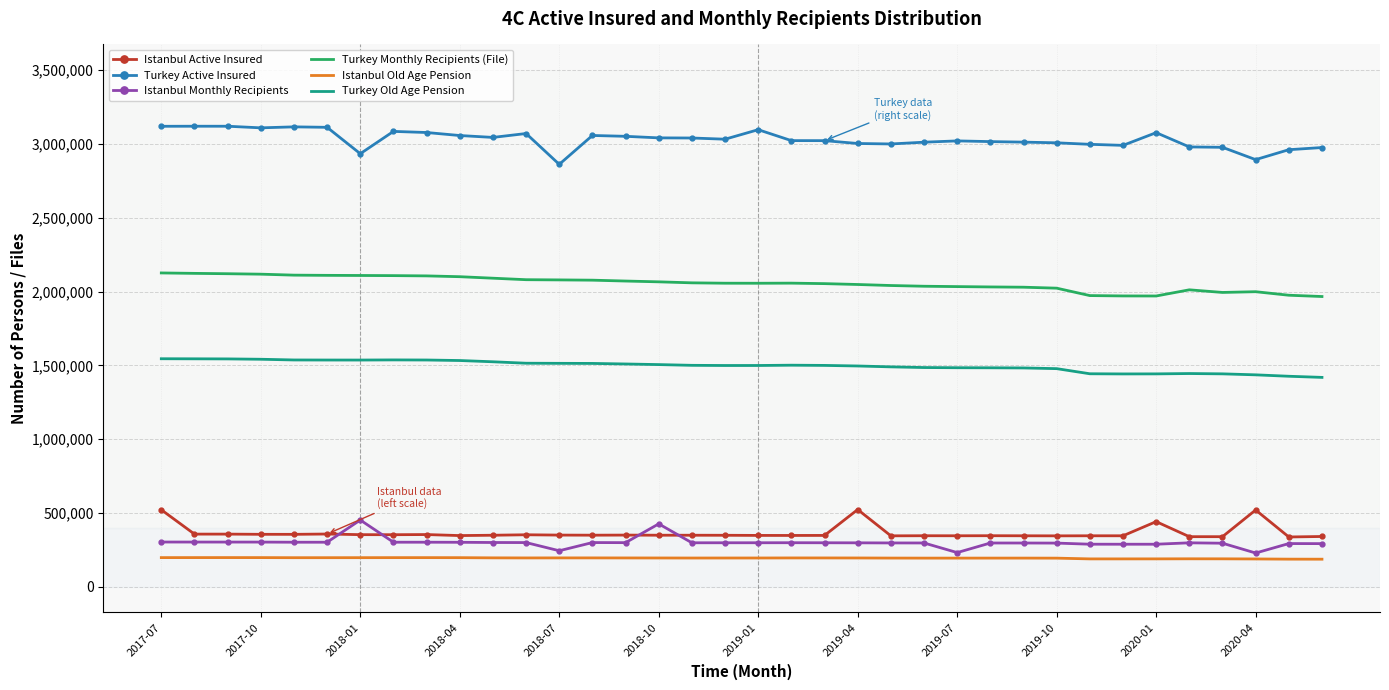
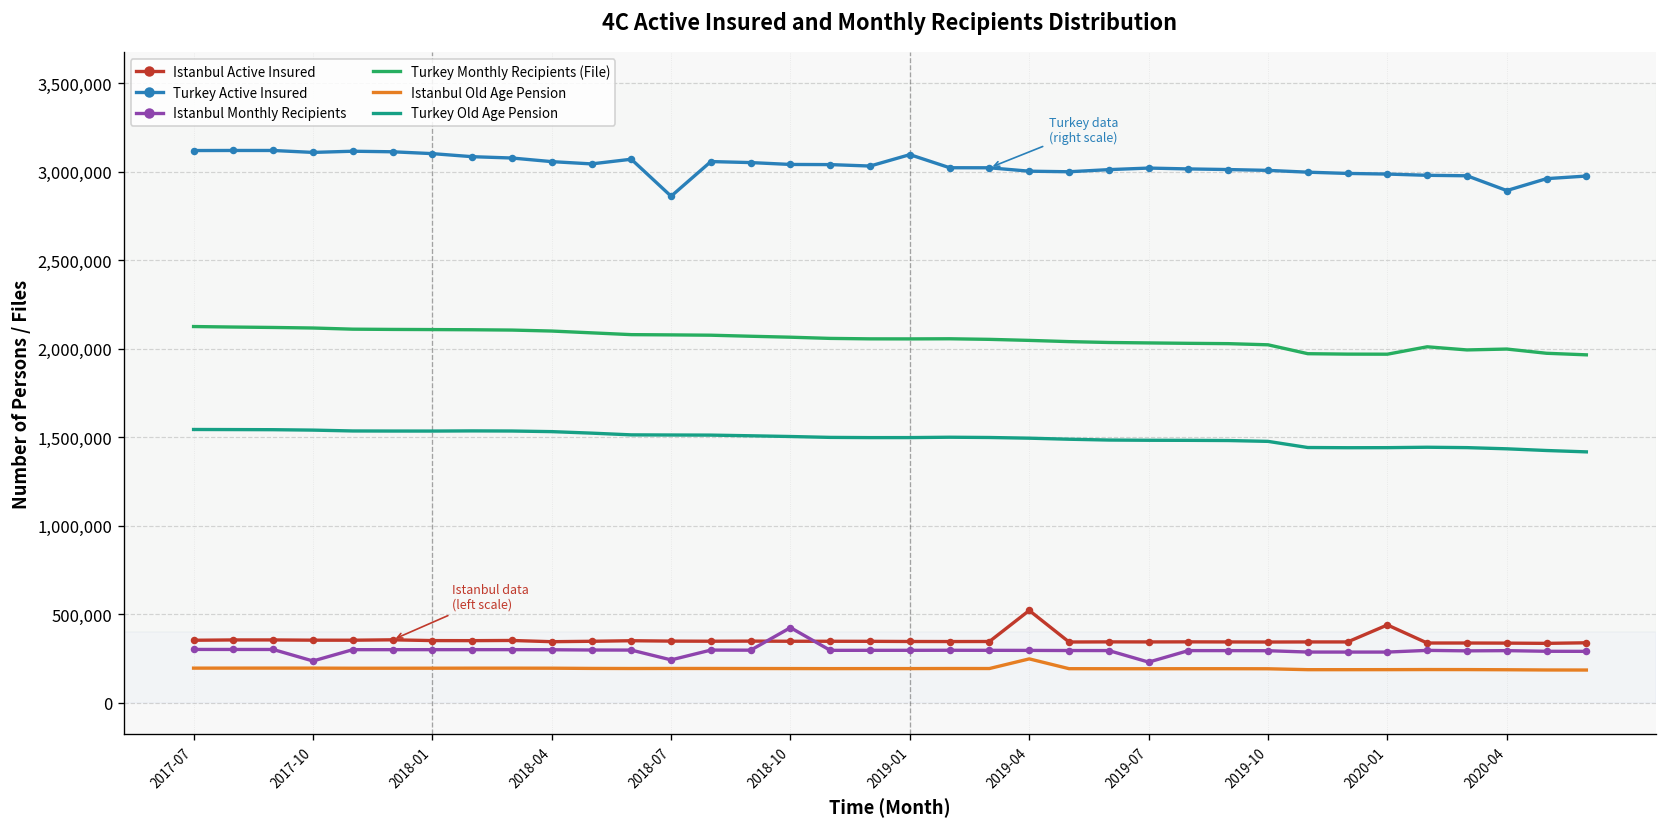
  {
    "Istanbul Active Insured": {
-     "2017-07": "520,000",
+     "2017-07": "350,000",
      "2017-10": "350,000",
      "2018-01": "350,000",
      "2018-04": "350,000",
      "2018-07": "350,000",
      "2018-10": "350,000",
      "2019-01": "350,000",
      "2019-04": "520,000",
      "2019-07": "340,000",
      "2019-10": "340,000",
      "2020-01": "440,000",
-     "2020-04": "520,000"
+     "2020-04": "340,000"
    },
    "Turkey Active Insured": {
      "2017-07": "3,120,000",
      "2017-10": "3,110,000",
-     "2018-01": "2,930,000",
+     "2018-01": "3,100,000",
      "2018-04": "3,060,000",
      "2018-07": "2,860,000",
      "2018-10": "3,040,000",
      "2019-01": "3,100,000",
      "2019-04": "3,000,000",
      "2019-07": "3,020,000",
      "2019-10": "3,010,000",
-     "2020-01": "3,080,000",
+     "2020-01": "2,990,000",
      "2020-04": "2,890,000"
    },
    "Istanbul Monthly Recipients": {
      "2017-07": "300,000",
-     "2017-10": "300,000",
-     "2018-01": "450,000",
+     "2017-10": "240,000",
+     "2018-01": "300,000",
      "2018-04": "300,000",
      "2018-07": "240,000",
      "2018-10": "430,000",
      "2019-01": "300,000",
      "2019-04": "300,000",
      "2019-07": "230,000",
      "2019-10": "290,000",
      "2020-01": "290,000",
-     "2020-04": "230,000"
+     "2020-04": "300,000"
    },
    "Istanbul Old Age Pension": {
      "2017-07": "200,000",
      "2017-10": "200,000",
      "2018-01": "200,000",
      "2018-04": "200,000",
      "2018-07": "190,000",
      "2018-10": "190,000",
      "2019-01": "190,000",
-     "2019-04": "190,000",
+     "2019-04": "250,000",
      "2019-07": "190,000",
      "2019-10": "190,000",
      "2020-01": "190,000",
      "2020-04": "190,000"
    }
  }
